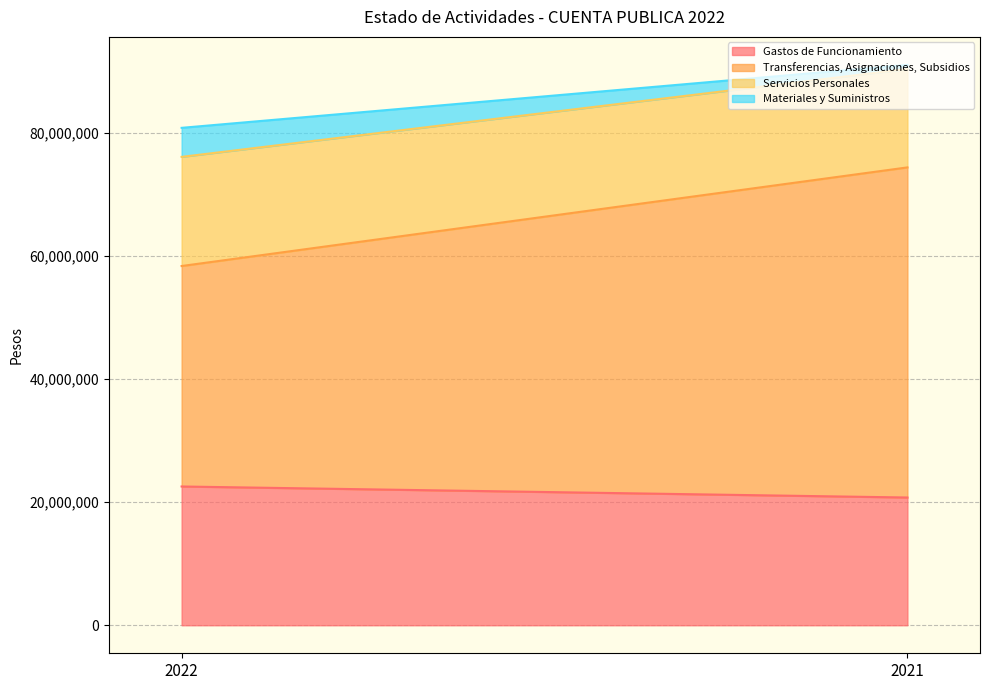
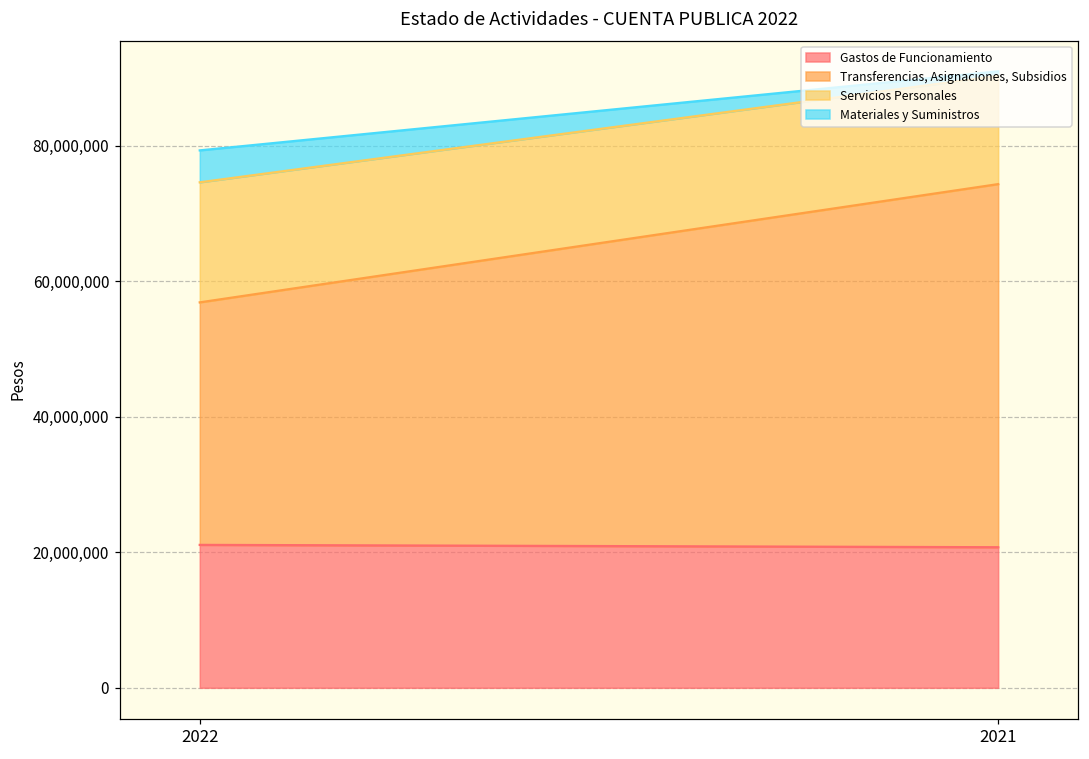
  {
    "Gastos de Funcionamiento": {
-     "2022": "23,000,000",
+     "2022": "21,000,000",
      "2021": "21,000,000"
    },
    "Materiales y Suministros": {
      "2022": "5,000,000"
    }
  }
